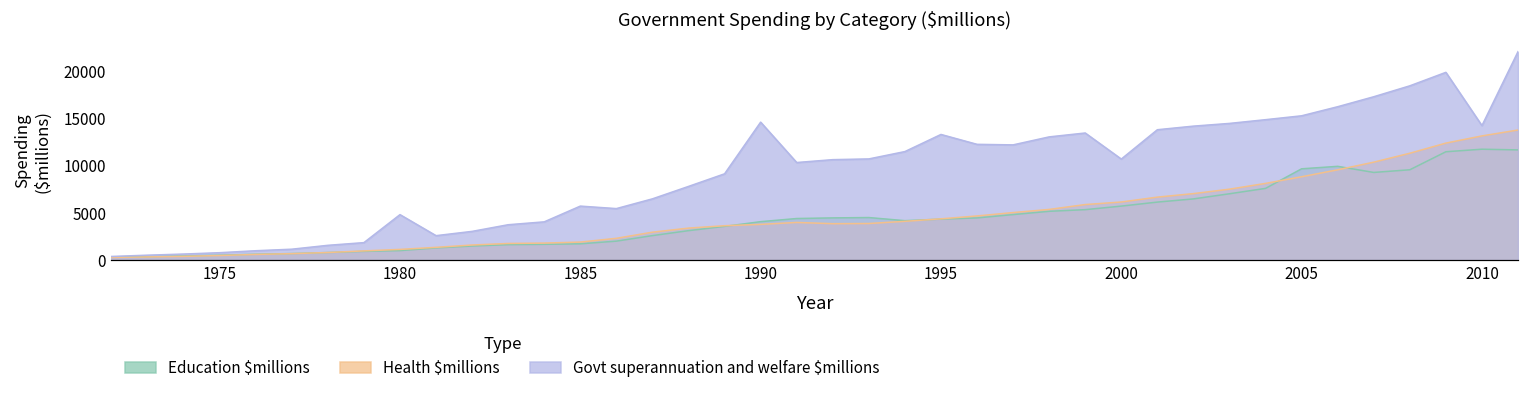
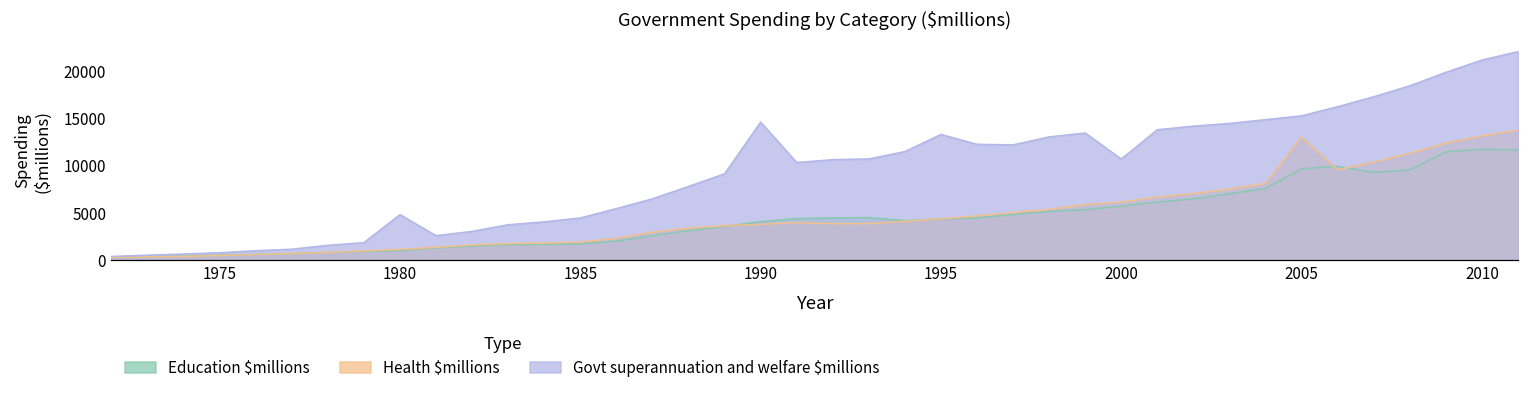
  {
    "Education $millions": {
      "2000": 6000,
      "2005": 10000,
      "2010": 12000
    },
    "Health $millions": {
      "2000": 6000,
-     "2005": 9000,
+     "2005": 13000,
      "2010": 13000
    },
    "Govt superannuation and welfare $millions": {
      "1980": 5000,
-     "1985": 6000,
+     "1985": 4000,
      "1990": 15000,
      "1995": 13000,
      "2000": 11000,
      "2005": 15000,
-     "2010": 14000
+     "2010": 21000
    }
  }
